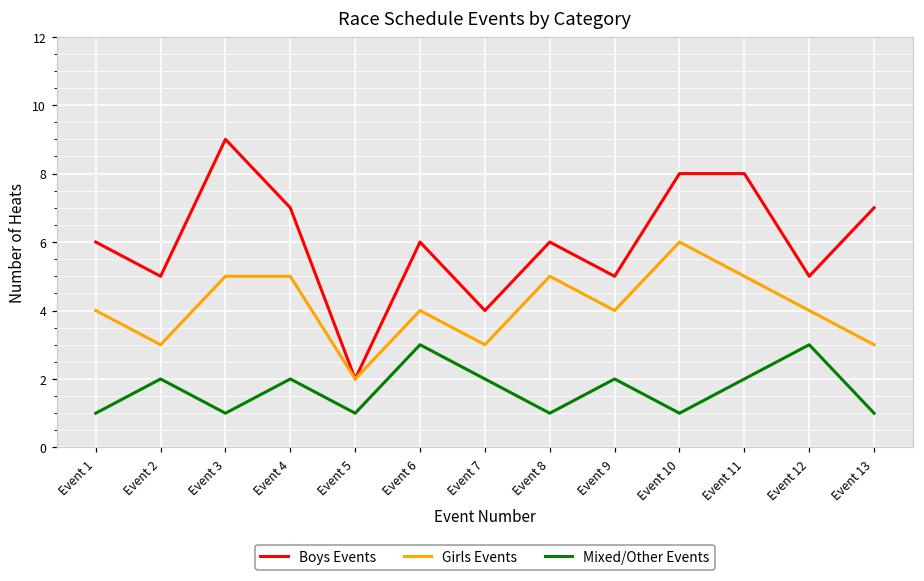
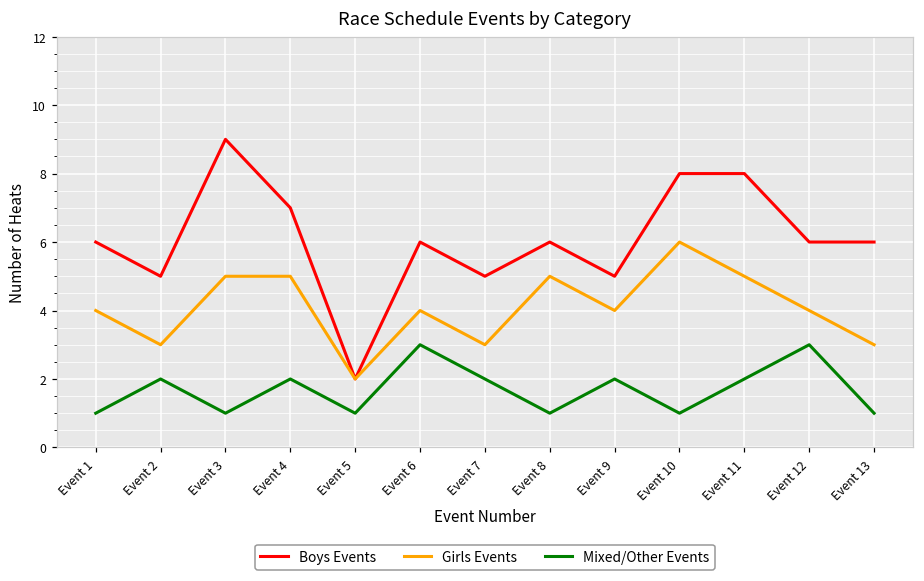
  {
    "Boys Events": {
      "Event 1": 6,
      "Event 2": 5,
      "Event 3": 9,
      "Event 4": 7,
      "Event 6": 6,
-     "Event 7": 4,
+     "Event 7": 5,
      "Event 8": 6,
      "Event 9": 5,
      "Event 10": 8,
      "Event 11": 8,
-     "Event 12": 5,
-     "Event 13": 7
+     "Event 12": 6,
+     "Event 13": 6
    },
    "Girls Events": {
      "Event 1": 4,
      "Event 2": 3,
      "Event 3": 5,
      "Event 4": 5,
      "Event 6": 4,
      "Event 7": 3,
      "Event 8": 5,
      "Event 9": 4,
      "Event 10": 6,
      "Event 11": 5,
      "Event 12": 4,
      "Event 13": 3
    },
    "Mixed/Other Events": {
      "Event 1": 1,
      "Event 2": 2,
      "Event 3": 1,
      "Event 4": 2,
      "Event 5": 1,
      "Event 6": 3,
      "Event 7": 2,
      "Event 8": 1,
      "Event 9": 2,
      "Event 10": 1,
      "Event 11": 2,
      "Event 12": 3,
      "Event 13": 1
    }
  }
